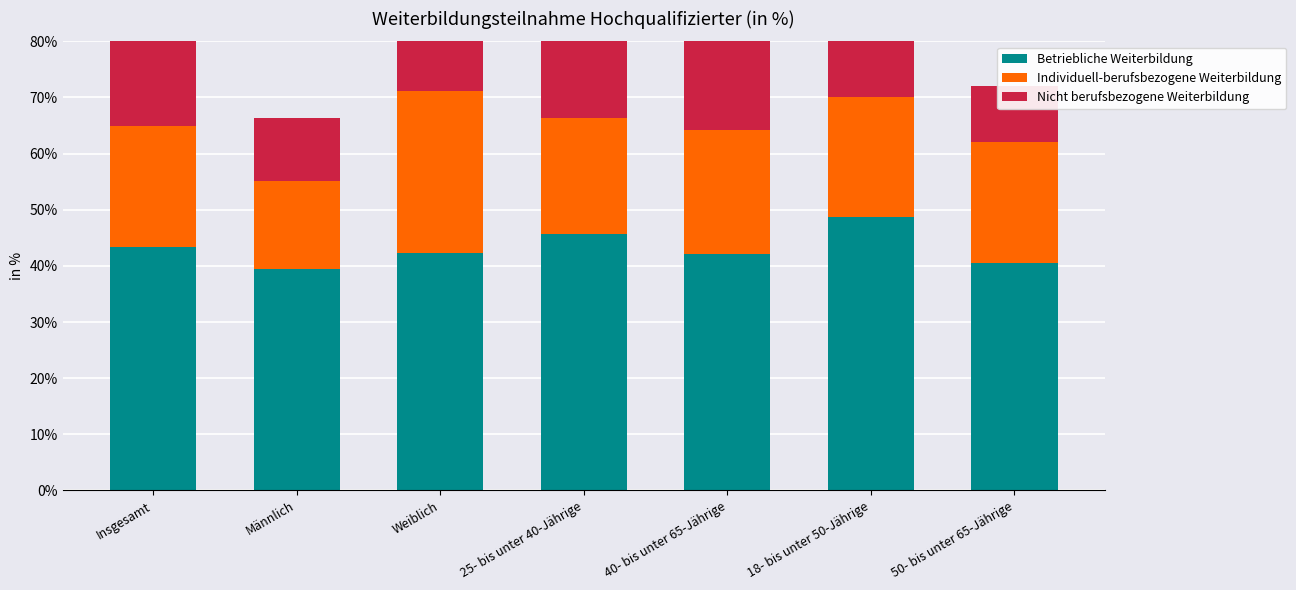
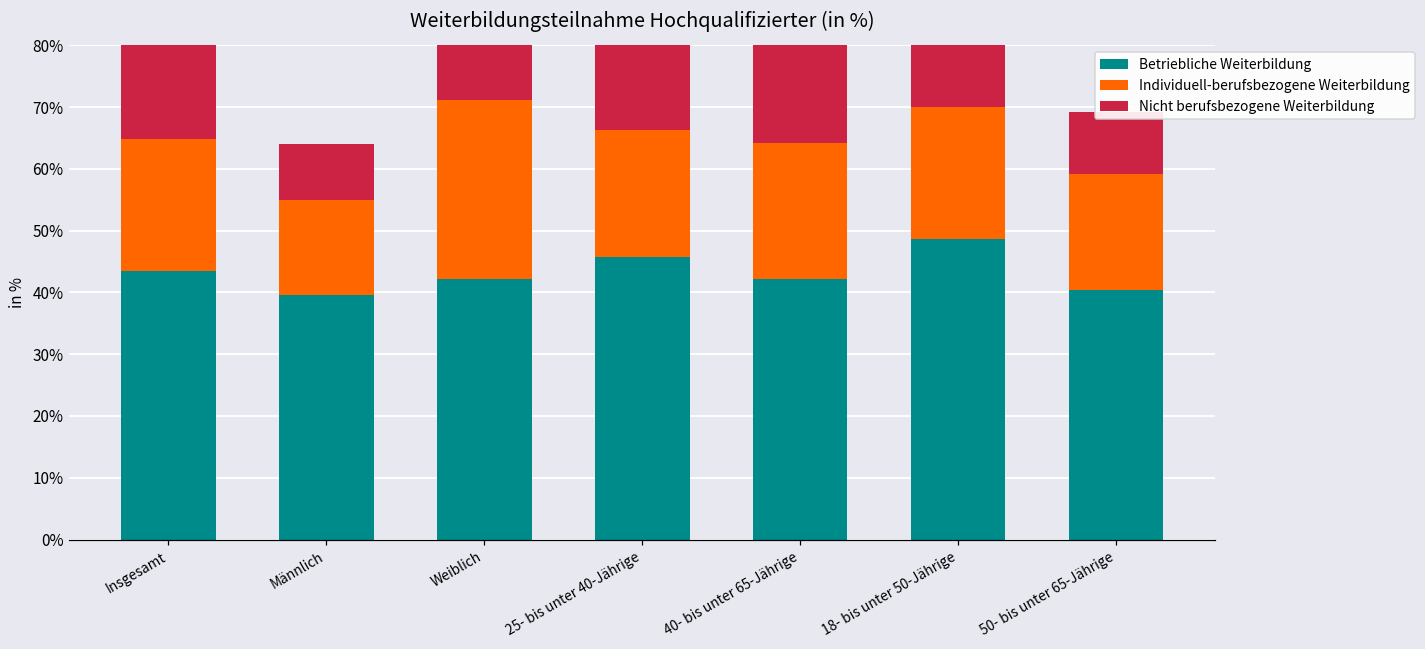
  {
    "Betriebliche Weiterbildung": {
      "Insgesamt": "43%",
      "Männlich": "40%",
      "Weiblich": "42%",
      "25- bis unter 40-Jährige": "46%",
      "40- bis unter 65-Jährige": "42%",
      "18- bis unter 50-Jährige": "49%",
      "50- bis unter 65-Jährige": "40%"
    },
    "Individuell-berufsbezogene Weiterbildung": {
      "Insgesamt": "21%",
      "Männlich": "16%",
      "Weiblich": "29%",
      "25- bis unter 40-Jährige": "21%",
      "40- bis unter 65-Jährige": "22%",
      "18- bis unter 50-Jährige": "21%",
-     "50- bis unter 65-Jährige": "22%"
+     "50- bis unter 65-Jährige": "19%"
    },
    "Nicht berufsbezogene Weiterbildung": {
-     "Männlich": "11%"
+     "Männlich": "9%"
    }
  }
